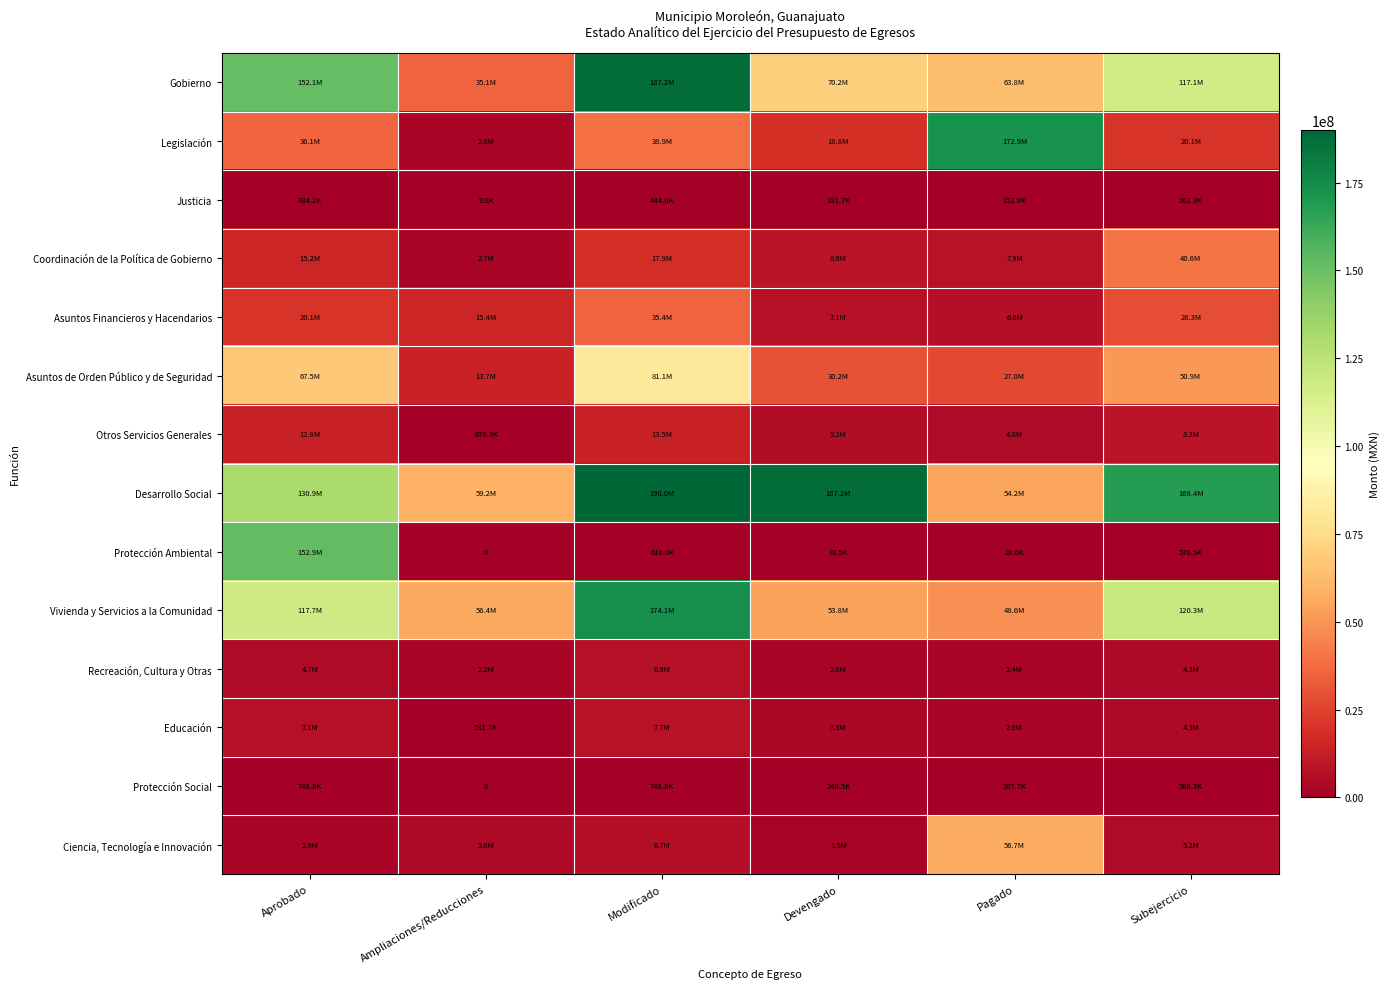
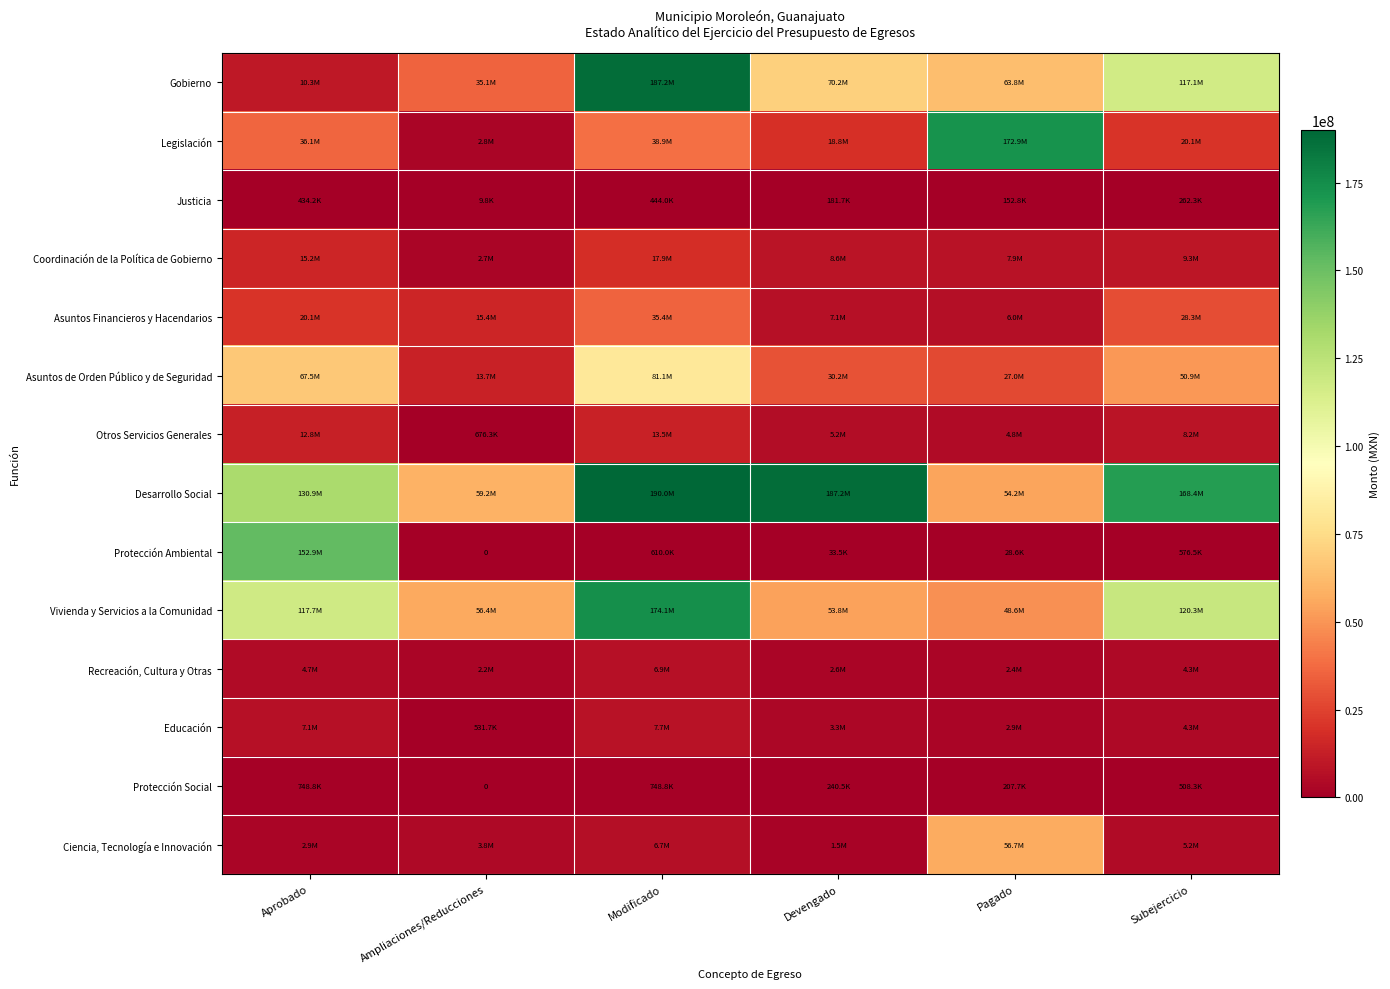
  {
    "Gobierno": {
-     "Aprobado": "152.1M",
+     "Aprobado": "10.3M",
      "Ampliaciones/Reducciones": "35.1M",
      "Modificado": "187.2M",
      "Devengado": "70.2M",
      "Pagado": "63.8M",
      "Subejercicio": "117.1M"
    },
    "Legislación": {
      "Aprobado": "36.1M",
      "Ampliaciones/Reducciones": "2.8M",
      "Modificado": "38.9M",
      "Devengado": "18.8M",
      "Pagado": "172.9M",
      "Subejercicio": "20.1M"
    },
    "Justicia": {
      "Aprobado": "434.2K",
      "Ampliaciones/Reducciones": "9.8K",
      "Modificado": "444.0K",
      "Devengado": "181.7K",
      "Pagado": "152.8K",
      "Subejercicio": "262.3K"
    },
    "Coordinación de la Política de Gobierno": {
      "Aprobado": "15.2M",
      "Ampliaciones/Reducciones": "2.7M",
      "Modificado": "17.9M",
      "Devengado": "8.6M",
      "Pagado": "7.9M",
-     "Subejercicio": "40.6M"
+     "Subejercicio": "9.3M"
    },
    "Asuntos Financieros y Hacendarios": {
      "Aprobado": "20.1M",
      "Ampliaciones/Reducciones": "15.4M",
      "Modificado": "35.4M",
      "Devengado": "7.1M",
      "Pagado": "6.0M",
      "Subejercicio": "28.3M"
    },
    "Asuntos de Orden Público y de Seguridad": {
      "Aprobado": "67.5M",
      "Ampliaciones/Reducciones": "13.7M",
      "Modificado": "81.1M",
      "Devengado": "30.2M",
      "Pagado": "27.0M",
      "Subejercicio": "50.9M"
    },
    "Otros Servicios Generales": {
      "Aprobado": "12.8M",
      "Ampliaciones/Reducciones": "676.3K",
      "Modificado": "13.5M",
      "Devengado": "5.2M",
      "Pagado": "4.8M",
      "Subejercicio": "8.2M"
    },
    "Desarrollo Social": {
      "Aprobado": "130.9M",
      "Ampliaciones/Reducciones": "59.2M",
      "Modificado": "190.0M",
      "Devengado": "187.2M",
      "Pagado": "54.2M",
      "Subejercicio": "168.4M"
    },
    "Protección Ambiental": {
      "Aprobado": "152.9M",
      "Ampliaciones/Reducciones": "0",
      "Modificado": "610.0K",
      "Devengado": "33.5K",
      "Pagado": "28.6K",
      "Subejercicio": "576.5K"
    },
    "Vivienda y Servicios a la Comunidad": {
      "Aprobado": "117.7M",
      "Ampliaciones/Reducciones": "56.4M",
      "Modificado": "174.1M",
      "Devengado": "53.8M",
      "Pagado": "48.6M",
      "Subejercicio": "120.3M"
    },
    "Recreación, Cultura y Otras": {
      "Aprobado": "4.7M",
      "Ampliaciones/Reducciones": "2.2M",
      "Modificado": "6.9M",
      "Devengado": "2.6M",
      "Pagado": "2.4M",
      "Subejercicio": "4.3M"
    },
    "Educación": {
      "Aprobado": "7.1M",
      "Ampliaciones/Reducciones": "531.7K",
      "Modificado": "7.7M",
      "Devengado": "3.3M",
      "Pagado": "2.9M",
      "Subejercicio": "4.3M"
    },
    "Protección Social": {
      "Aprobado": "748.8K",
      "Ampliaciones/Reducciones": "0",
      "Modificado": "748.8K",
      "Devengado": "240.5K",
      "Pagado": "207.7K",
      "Subejercicio": "508.3K"
    },
    "Ciencia, Tecnología e Innovación": {
      "Aprobado": "2.9M",
      "Ampliaciones/Reducciones": "3.8M",
      "Modificado": "6.7M",
      "Devengado": "1.5M",
      "Pagado": "56.7M",
      "Subejercicio": "5.2M"
    }
  }
